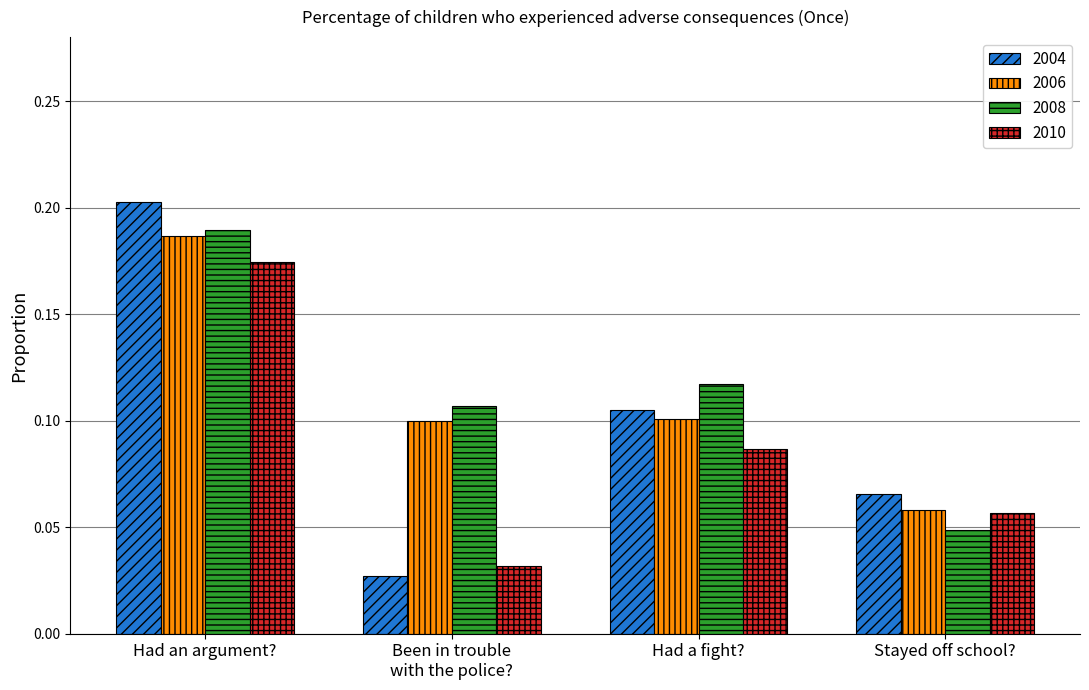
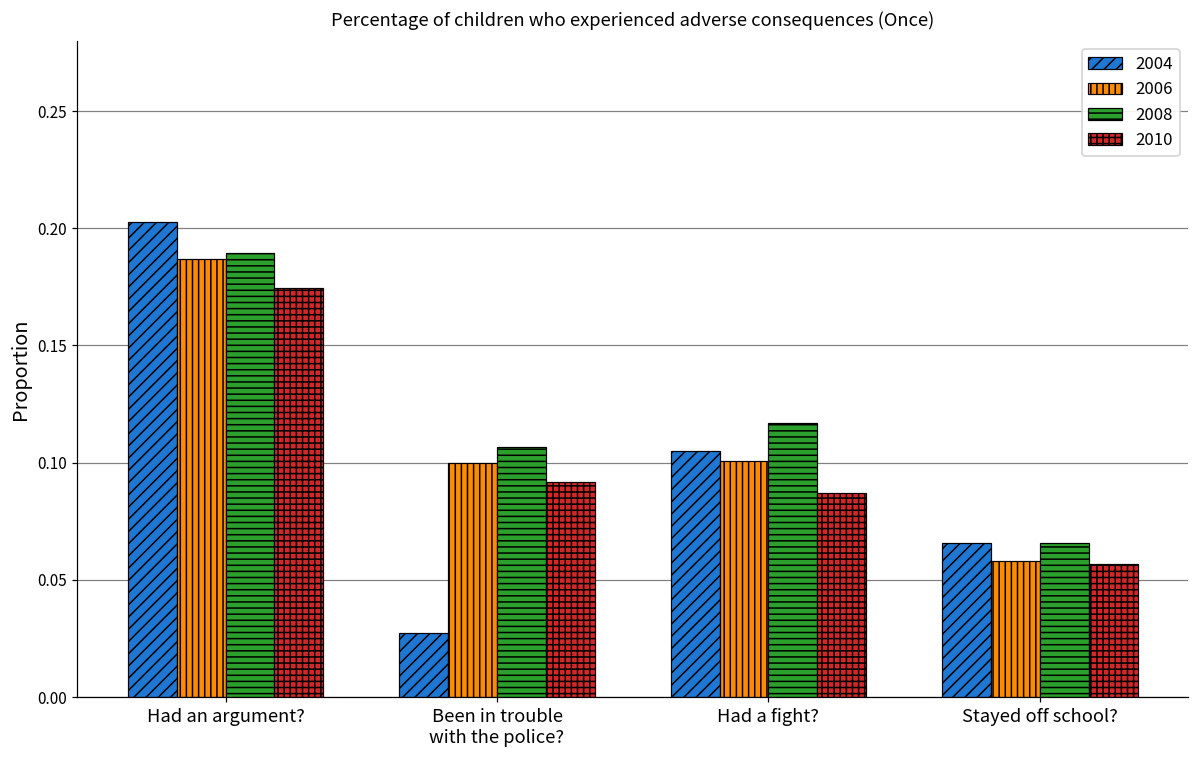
  {
    "2004": {
      "Had an argument?": 0.203,
      "Been in trouble with the police?": 0.027,
      "Had a fight?": 0.105,
      "Stayed off school?": 0.066
    },
    "2006": {
      "Had an argument?": 0.187,
      "Been in trouble with the police?": 0.100,
      "Had a fight?": 0.101,
      "Stayed off school?": 0.058
    },
    "2008": {
      "Had an argument?": 0.190,
      "Been in trouble with the police?": 0.107,
      "Had a fight?": 0.117,
-     "Stayed off school?": 0.049
+     "Stayed off school?": 0.066
    },
    "2010": {
      "Had an argument?": 0.175,
-     "Been in trouble with the police?": 0.032,
+     "Been in trouble with the police?": 0.092,
      "Had a fight?": 0.087,
      "Stayed off school?": 0.057
    }
  }
